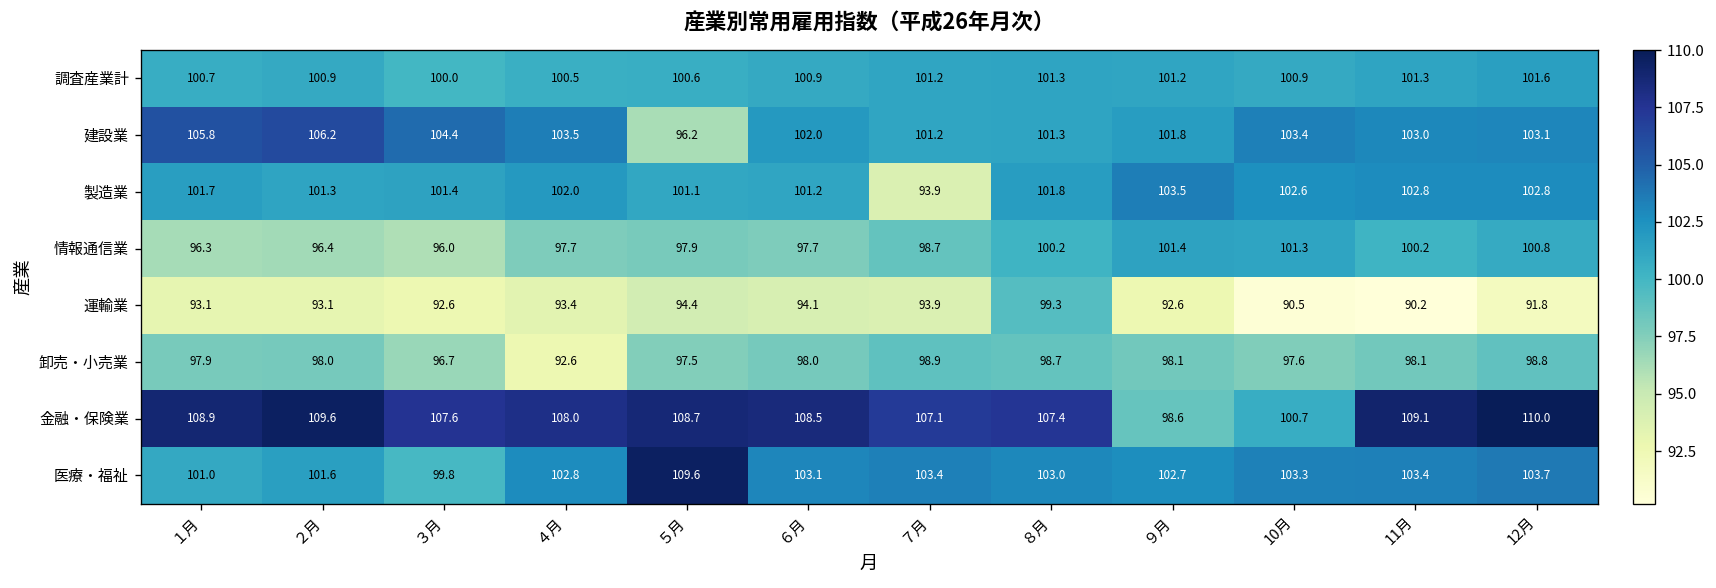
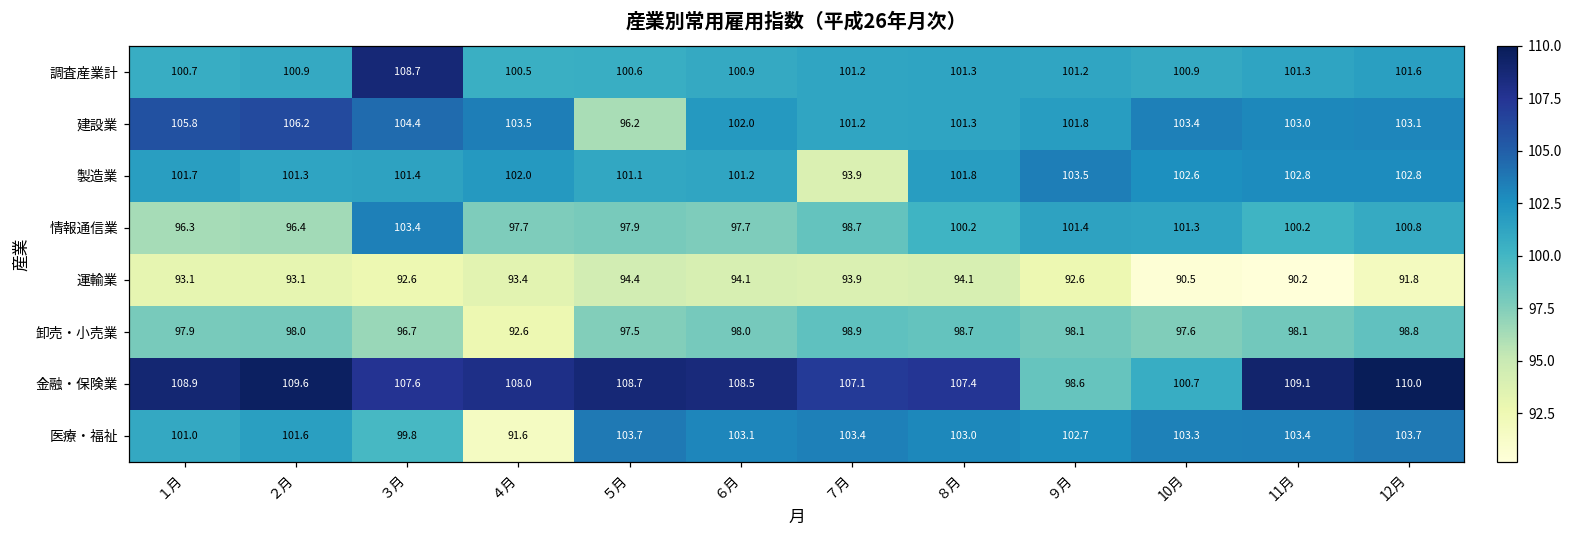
  {
    "調査産業計": {
      "１月": 100.7,
      "２月": 100.9,
-     "３月": 100.0,
+     "３月": 108.7,
      "４月": 100.5,
      "５月": 100.6,
      "６月": 100.9,
      "７月": 101.2,
      "８月": 101.3,
      "９月": 101.2,
      "10月": 100.9,
      "11月": 101.3,
      "12月": 101.6
    },
    "建設業": {
      "１月": 105.8,
      "２月": 106.2,
      "３月": 104.4,
      "４月": 103.5,
      "５月": 96.2,
      "６月": 102.0,
      "７月": 101.2,
      "８月": 101.3,
      "９月": 101.8,
      "10月": 103.4,
      "11月": 103.0,
      "12月": 103.1
    },
    "製造業": {
      "１月": 101.7,
      "２月": 101.3,
      "３月": 101.4,
      "４月": 102.0,
      "５月": 101.1,
      "６月": 101.2,
      "７月": 93.9,
      "８月": 101.8,
      "９月": 103.5,
      "10月": 102.6,
      "11月": 102.8,
      "12月": 102.8
    },
    "情報通信業": {
      "１月": 96.3,
      "２月": 96.4,
-     "３月": 96.0,
+     "３月": 103.4,
      "４月": 97.7,
      "５月": 97.9,
      "６月": 97.7,
      "７月": 98.7,
      "８月": 100.2,
      "９月": 101.4,
      "10月": 101.3,
      "11月": 100.2,
      "12月": 100.8
    },
    "運輸業": {
      "１月": 93.1,
      "２月": 93.1,
      "３月": 92.6,
      "４月": 93.4,
      "５月": 94.4,
      "６月": 94.1,
      "７月": 93.9,
-     "８月": 99.3,
+     "８月": 94.1,
      "９月": 92.6,
      "10月": 90.5,
      "11月": 90.2,
      "12月": 91.8
    },
    "卸売・小売業": {
      "１月": 97.9,
      "２月": 98.0,
      "３月": 96.7,
      "４月": 92.6,
      "５月": 97.5,
      "６月": 98.0,
      "７月": 98.9,
      "８月": 98.7,
      "９月": 98.1,
      "10月": 97.6,
      "11月": 98.1,
      "12月": 98.8
    },
    "金融・保険業": {
      "１月": 108.9,
      "２月": 109.6,
      "３月": 107.6,
      "４月": 108.0,
      "５月": 108.7,
      "６月": 108.5,
      "７月": 107.1,
      "８月": 107.4,
      "９月": 98.6,
      "10月": 100.7,
      "11月": 109.1,
      "12月": 110.0
    },
    "医療・福祉": {
      "１月": 101.0,
      "２月": 101.6,
      "３月": 99.8,
-     "４月": 102.8,
-     "５月": 109.6,
+     "４月": 91.6,
+     "５月": 103.7,
      "６月": 103.1,
      "７月": 103.4,
      "８月": 103.0,
      "９月": 102.7,
      "10月": 103.3,
      "11月": 103.4,
      "12月": 103.7
    }
  }
